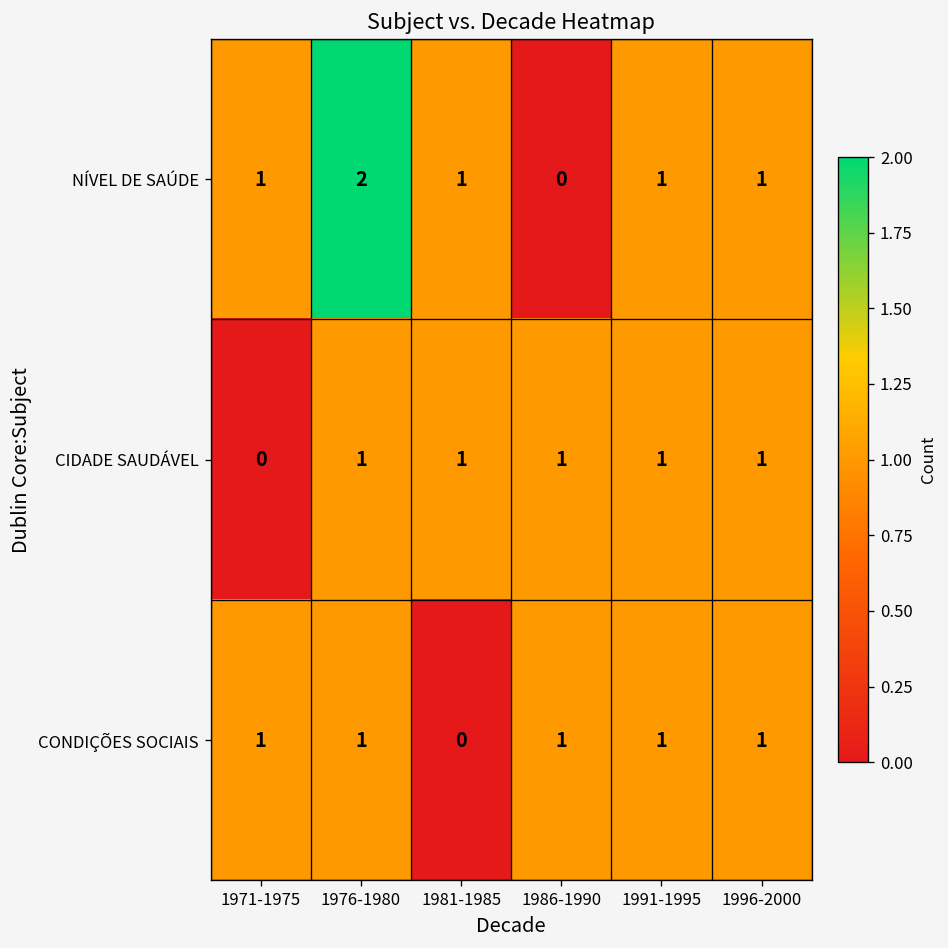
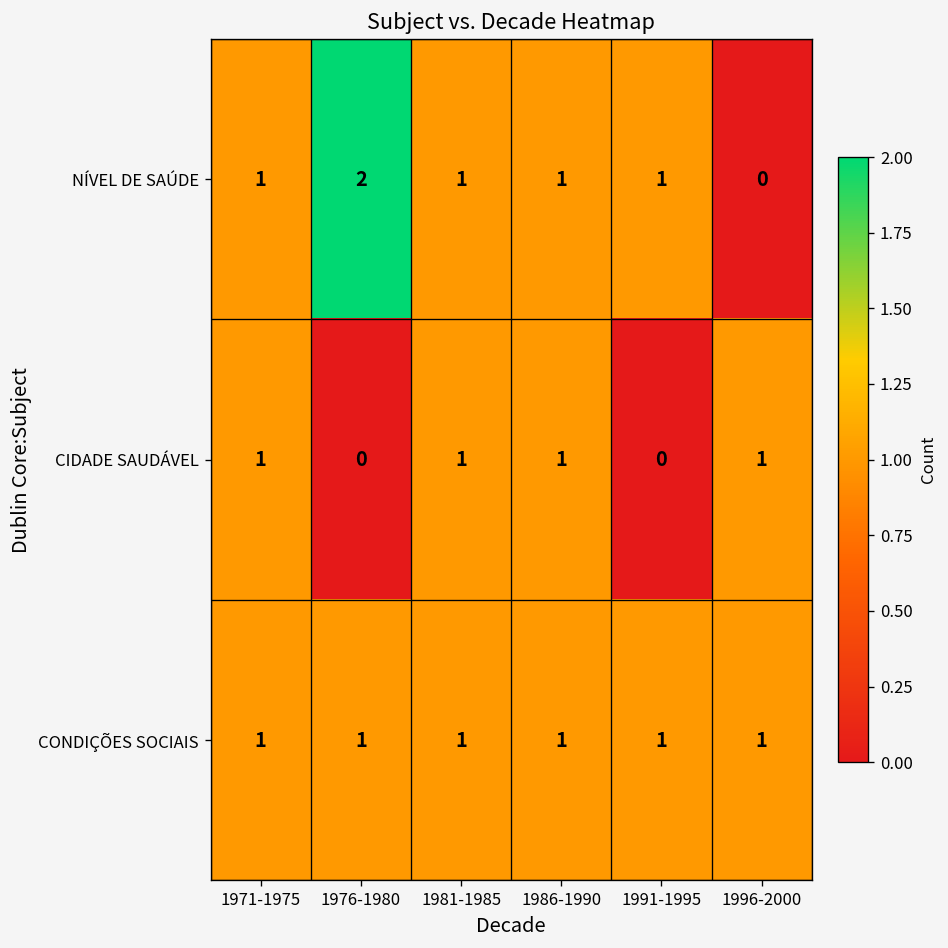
  {
    "NÍVEL DE SAÚDE": {
      "1971-1975": 1,
      "1976-1980": 2,
      "1981-1985": 1,
-     "1986-1990": 0,
+     "1986-1990": 1,
      "1991-1995": 1,
-     "1996-2000": 1
+     "1996-2000": 0
    },
    "CIDADE SAUDÁVEL": {
-     "1971-1975": 0,
-     "1976-1980": 1,
+     "1971-1975": 1,
+     "1976-1980": 0,
      "1981-1985": 1,
      "1986-1990": 1,
-     "1991-1995": 1,
+     "1991-1995": 0,
      "1996-2000": 1
    },
    "CONDIÇÕES SOCIAIS": {
      "1971-1975": 1,
      "1976-1980": 1,
-     "1981-1985": 0,
+     "1981-1985": 1,
      "1986-1990": 1,
      "1991-1995": 1,
      "1996-2000": 1
    }
  }
